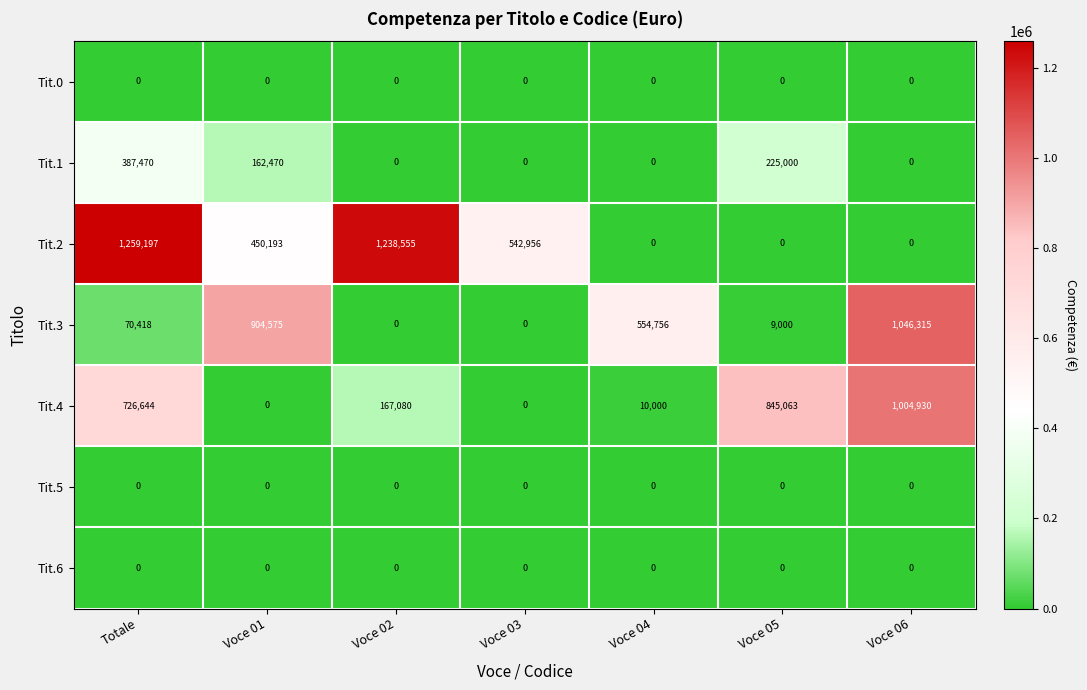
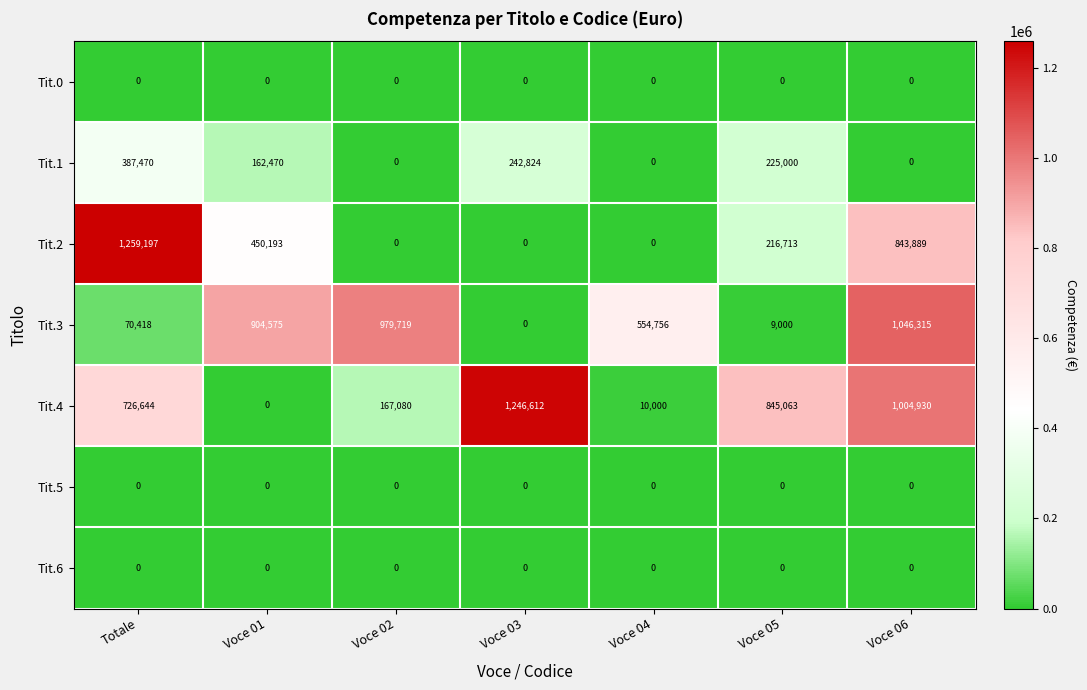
  {
    "Tit.0": {
      "Totale": "0",
      "Voce 01": "0",
      "Voce 02": "0",
      "Voce 03": "0",
      "Voce 04": "0",
      "Voce 05": "0",
      "Voce 06": "0"
    },
    "Tit.1": {
      "Totale": "387,470",
      "Voce 01": "162,470",
      "Voce 02": "0",
-     "Voce 03": "0",
+     "Voce 03": "242,824",
      "Voce 04": "0",
      "Voce 05": "225,000",
      "Voce 06": "0"
    },
    "Tit.2": {
      "Totale": "1,259,197",
      "Voce 01": "450,193",
-     "Voce 02": "1,238,555",
-     "Voce 03": "542,956",
+     "Voce 02": "0",
+     "Voce 03": "0",
      "Voce 04": "0",
-     "Voce 05": "0",
-     "Voce 06": "0"
+     "Voce 05": "216,713",
+     "Voce 06": "843,889"
    },
    "Tit.3": {
      "Totale": "70,418",
      "Voce 01": "904,575",
-     "Voce 02": "0",
+     "Voce 02": "979,719",
      "Voce 03": "0",
      "Voce 04": "554,756",
      "Voce 05": "9,000",
      "Voce 06": "1,046,315"
    },
    "Tit.4": {
      "Totale": "726,644",
      "Voce 01": "0",
      "Voce 02": "167,080",
-     "Voce 03": "0",
+     "Voce 03": "1,246,612",
      "Voce 04": "10,000",
      "Voce 05": "845,063",
      "Voce 06": "1,004,930"
    },
    "Tit.5": {
      "Totale": "0",
      "Voce 01": "0",
      "Voce 02": "0",
      "Voce 03": "0",
      "Voce 04": "0",
      "Voce 05": "0",
      "Voce 06": "0"
    },
    "Tit.6": {
      "Totale": "0",
      "Voce 01": "0",
      "Voce 02": "0",
      "Voce 03": "0",
      "Voce 04": "0",
      "Voce 05": "0",
      "Voce 06": "0"
    }
  }
